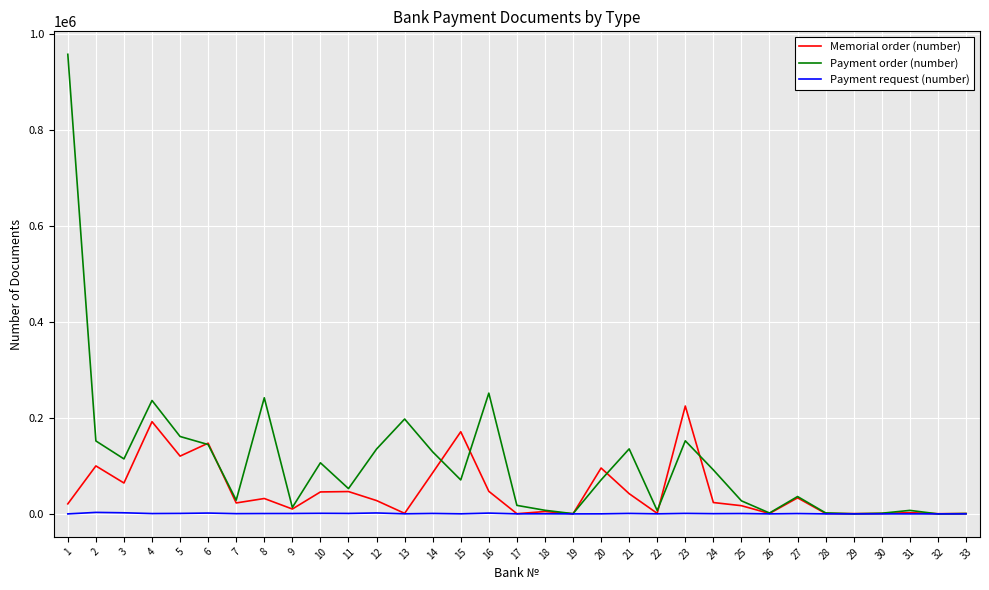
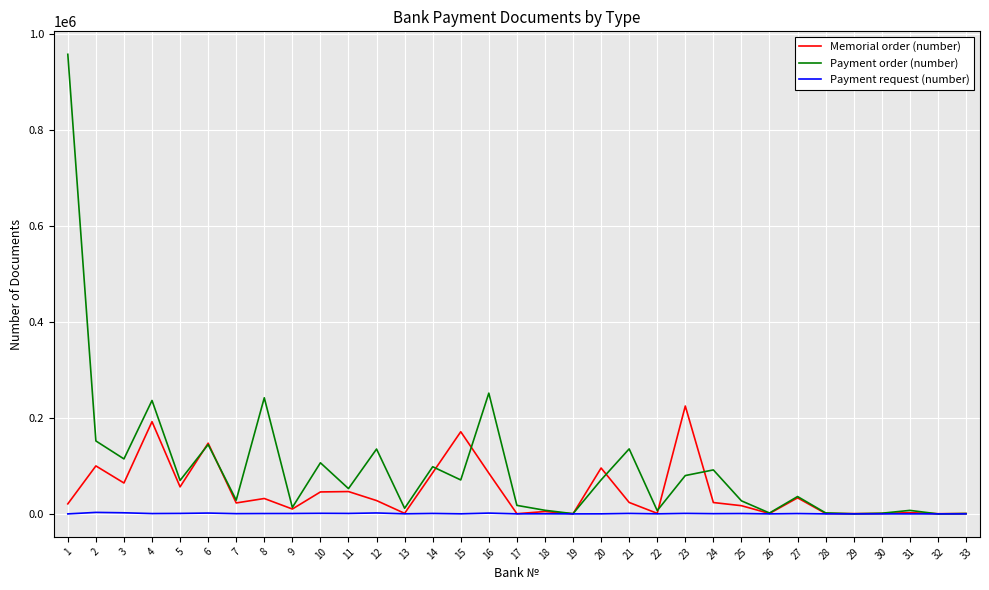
  {
    "Memorial order (number)": {
      "1": 20000,
      "2": 100000,
      "3": 60000,
      "4": 190000,
-     "5": 120000,
+     "5": 60000,
      "7": 20000,
      "8": 30000,
      "10": 50000,
      "11": 50000,
      "12": 30000,
      "14": 90000,
      "15": 170000,
-     "16": 50000,
+     "16": 80000,
      "20": 100000,
-     "21": 40000,
+     "21": 20000,
      "23": 220000,
      "24": 20000,
      "25": 20000
    },
    "Payment order (number)": {
      "1": 960000,
      "2": 150000,
      "3": 110000,
      "4": 240000,
-     "5": 160000,
+     "5": 70000,
      "7": 30000,
      "8": 240000,
      "10": 110000,
      "11": 50000,
      "12": 140000,
-     "13": 200000,
-     "14": 130000,
+     "13": 10000,
+     "14": 100000,
      "15": 70000,
      "16": 250000,
      "17": 20000,
      "20": 70000,
      "21": 140000,
      "22": 10000,
-     "23": 150000,
+     "23": 80000,
      "24": 90000,
      "25": 30000
    },
    "Payment request (number)": {
      "1": 0,
      "2": 0,
      "3": 0,
      "4": 0,
      "5": 0,
      "6": 0,
      "7": 0,
      "8": 0,
      "9": 0,
      "10": 0,
      "11": 0,
      "12": 0,
      "14": 0,
      "15": 0,
      "16": 0,
      "20": 0,
      "21": 0,
      "23": 0,
      "24": 0,
      "25": 0,
      "27": 0
    }
  }
